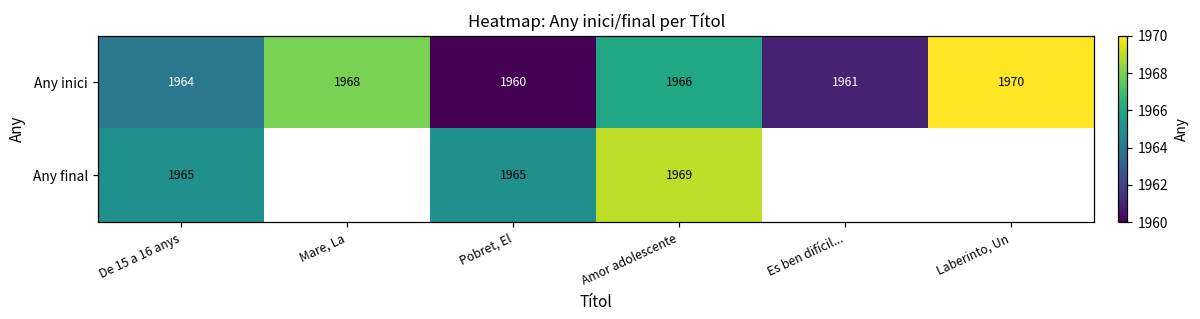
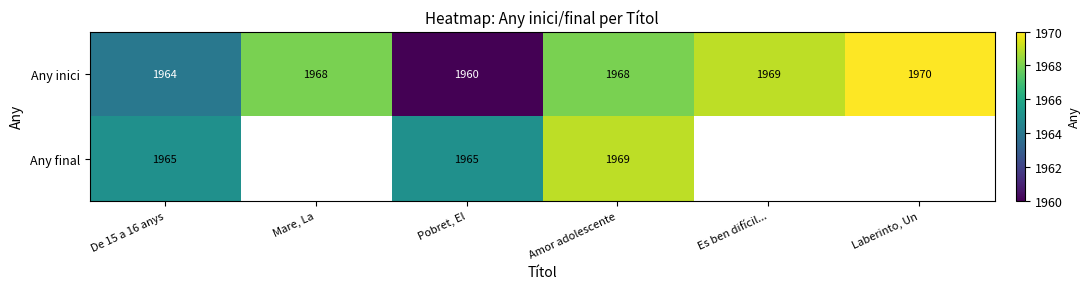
  {
    "Any inici": {
      "De 15 a 16 anys": 1964,
      "Mare, La": 1968,
      "Pobret, El": 1960,
-     "Amor adolescente": 1966,
-     "Es ben difícil...": 1961,
+     "Amor adolescente": 1968,
+     "Es ben difícil...": 1969,
      "Laberinto, Un": 1970
    },
    "Any final": {
      "De 15 a 16 anys": 1965,
      "Pobret, El": 1965,
      "Amor adolescente": 1969
    }
  }
